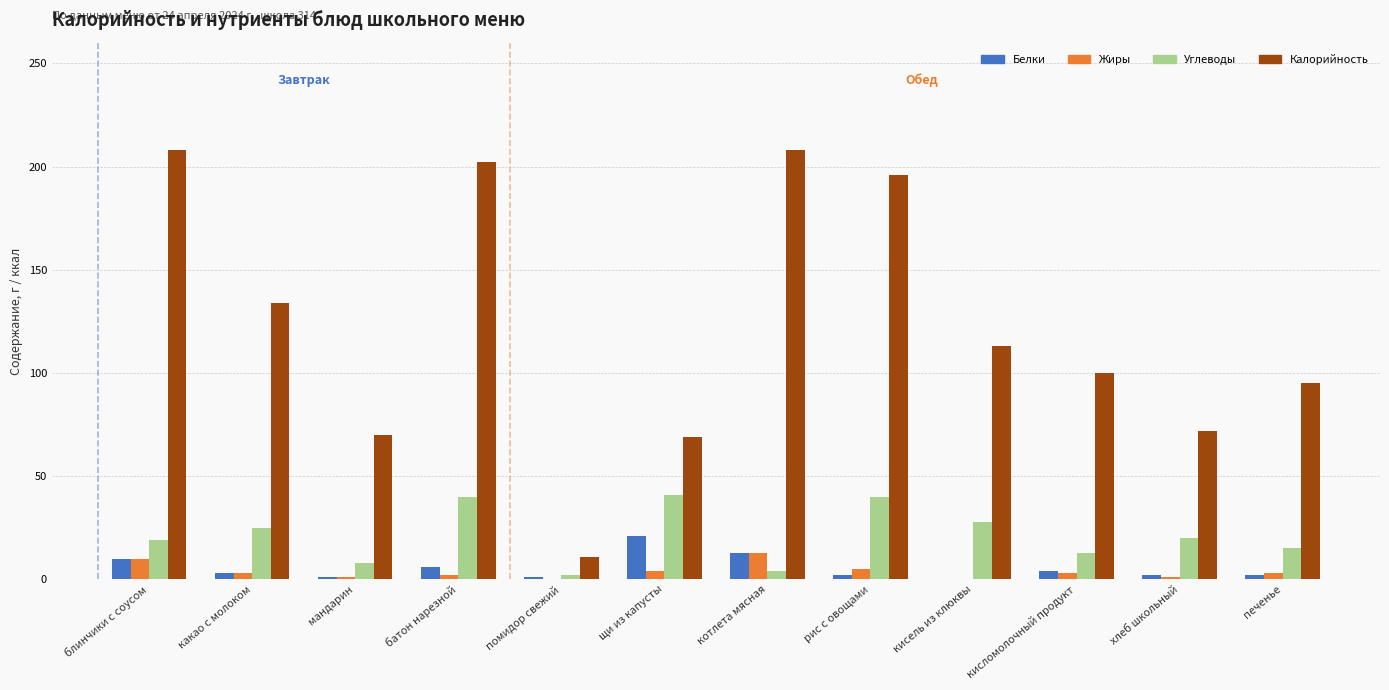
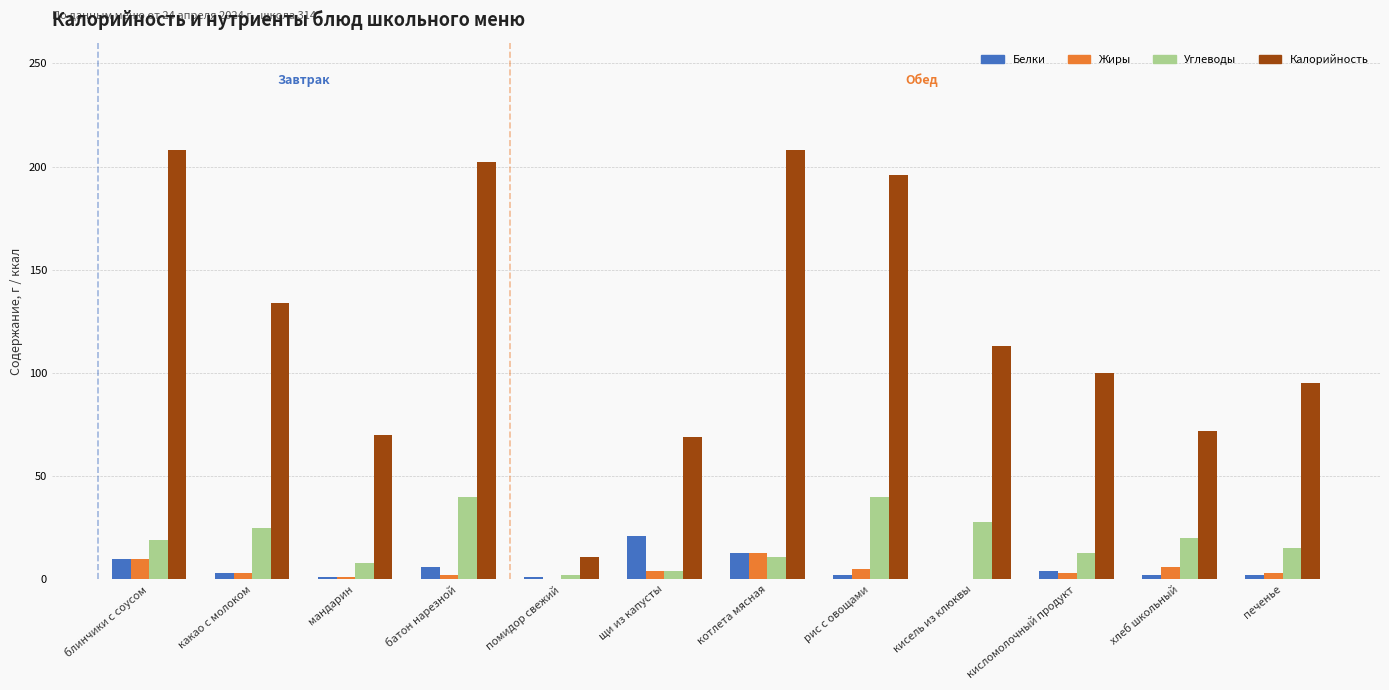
  {
    "Белки": {
      "блинчики с соусом": 10,
      "какао с молоком": 3,
      "батон нарезной": 6,
      "щи из капусты": 21,
      "котлета мясная": 13,
      "рис с овощами": 2,
      "кисель из клюквы": 0,
      "кисломолочный продукт": 4,
      "хлеб школьный": 2,
      "печенье": 2
    },
    "Жиры": {
      "блинчики с соусом": 10,
      "какао с молоком": 3,
      "батон нарезной": 2,
      "помидор свежий": 0,
      "щи из капусты": 4,
      "котлета мясная": 13,
      "рис с овощами": 5,
      "кисель из клюквы": 0,
      "кисломолочный продукт": 3,
-     "хлеб школьный": 1,
+     "хлеб школьный": 6,
      "печенье": 3
    },
    "Углеводы": {
      "блинчики с соусом": 19,
      "какао с молоком": 25,
      "мандарин": 8,
      "батон нарезной": 40,
      "помидор свежий": 2,
-     "щи из капусты": 41,
-     "котлета мясная": 4,
+     "щи из капусты": 4,
+     "котлета мясная": 11,
      "рис с овощами": 40,
      "кисель из клюквы": 28,
      "кисломолочный продукт": 13,
      "хлеб школьный": 20,
      "печенье": 15
    },
    "Калорийность": {
      "блинчики с соусом": 208,
      "какао с молоком": 134,
      "мандарин": 70,
      "батон нарезной": 202,
      "помидор свежий": 11,
      "щи из капусты": 69,
      "котлета мясная": 208,
      "рис с овощами": 196,
      "кисель из клюквы": 113,
      "кисломолочный продукт": 100,
      "хлеб школьный": 72,
      "печенье": 95
    }
  }
